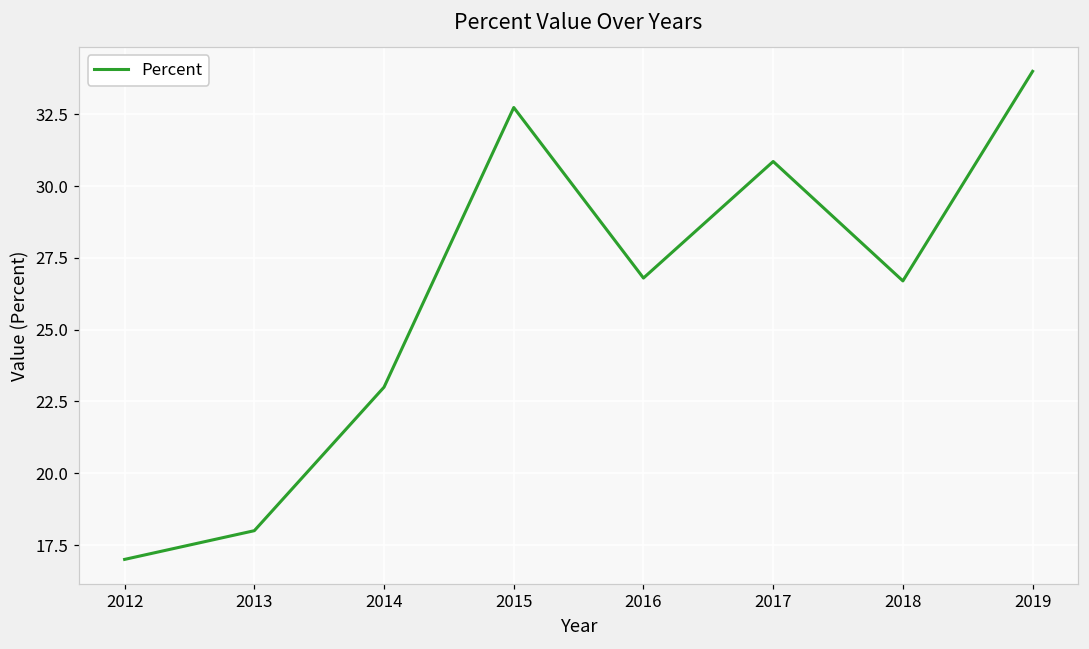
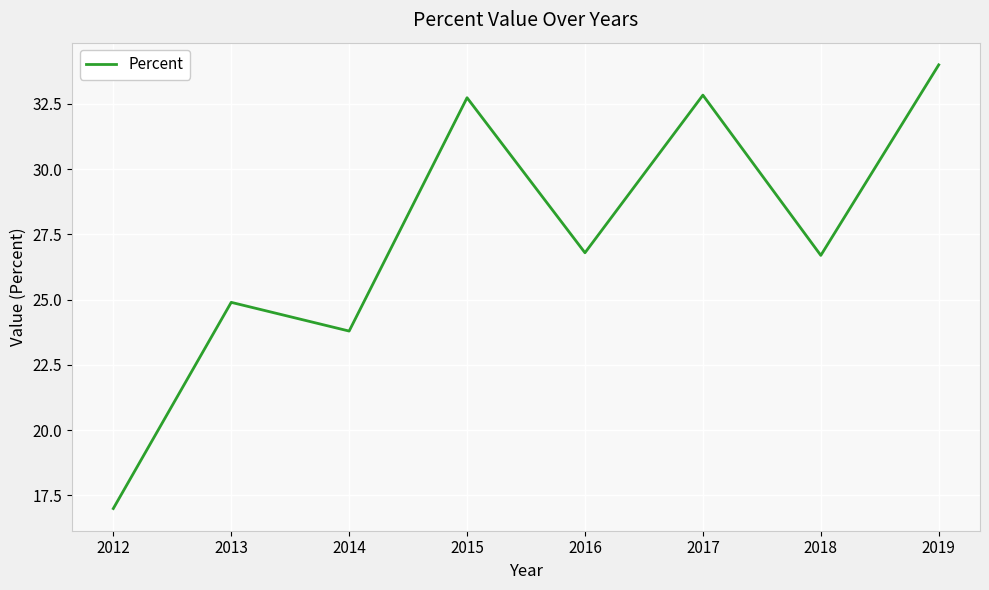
  {
    "2012": 17.0,
-   "2013": 18.0,
-   "2014": 23.0,
+   "2013": 24.9,
+   "2014": 23.8,
    "2015": 32.7,
    "2016": 26.8,
-   "2017": 30.9,
+   "2017": 32.8,
    "2018": 26.7,
    "2019": 34.0
  }
